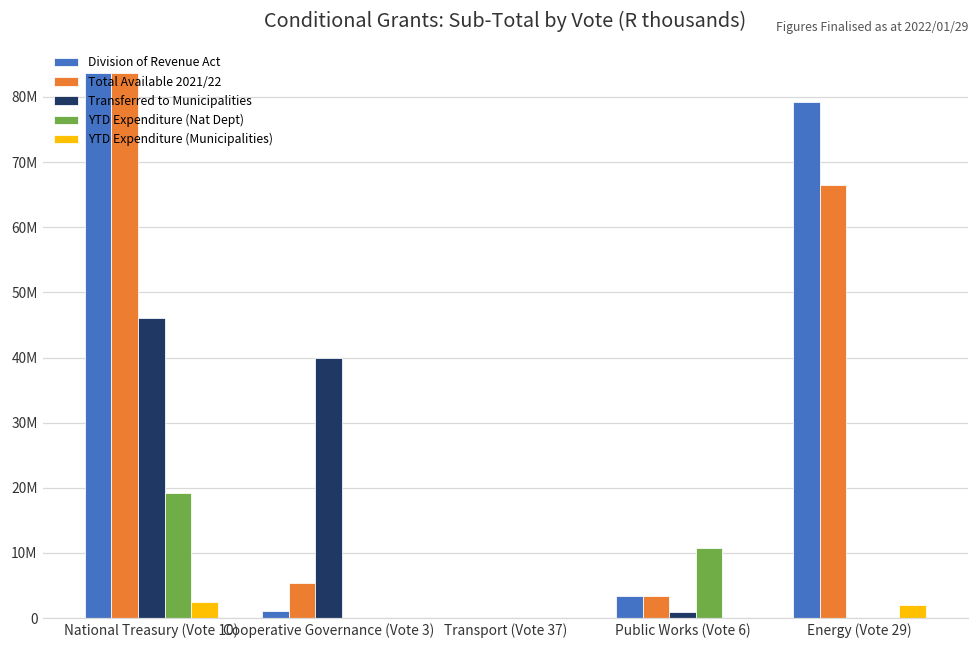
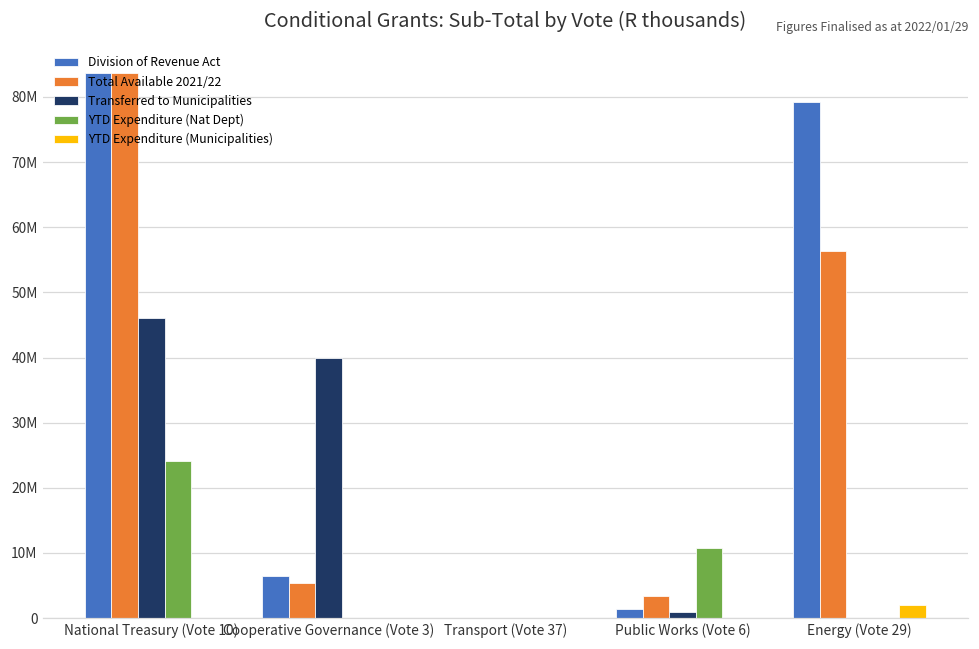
  {
    "Division of Revenue Act": {
      "National Treasury (Vote 10)": 84000000,
-     "Cooperative Governance (Vote 3)": 1000000,
+     "Cooperative Governance (Vote 3)": 7000000,
      "Transport (Vote 37)": 0,
-     "Public Works (Vote 6)": 3000000,
+     "Public Works (Vote 6)": 1000000,
      "Energy (Vote 29)": 79000000
    },
    "Total Available 2021/22": {
      "National Treasury (Vote 10)": 84000000,
      "Cooperative Governance (Vote 3)": 5000000,
      "Transport (Vote 37)": 0,
      "Public Works (Vote 6)": 3000000,
-     "Energy (Vote 29)": 67000000
+     "Energy (Vote 29)": 56000000
    },
    "Transferred to Municipalities": {
      "National Treasury (Vote 10)": 46000000,
      "Cooperative Governance (Vote 3)": 40000000,
      "Transport (Vote 37)": 0,
      "Public Works (Vote 6)": 1000000,
      "Energy (Vote 29)": 0
    },
    "YTD Expenditure (Nat Dept)": {
-     "National Treasury (Vote 10)": 19000000,
+     "National Treasury (Vote 10)": 24000000,
      "Cooperative Governance (Vote 3)": 0,
      "Transport (Vote 37)": 0,
      "Public Works (Vote 6)": 11000000,
      "Energy (Vote 29)": 0
    },
    "YTD Expenditure (Municipalities)": {
-     "National Treasury (Vote 10)": 2000000,
+     "National Treasury (Vote 10)": 0,
      "Cooperative Governance (Vote 3)": 0,
      "Transport (Vote 37)": 0,
      "Public Works (Vote 6)": 0,
      "Energy (Vote 29)": 2000000
    }
  }
